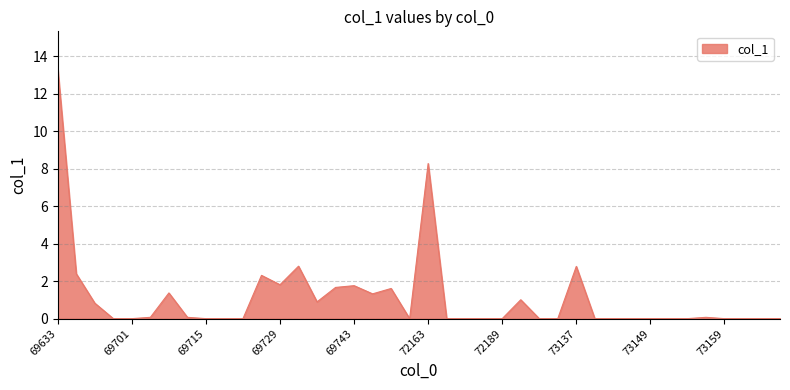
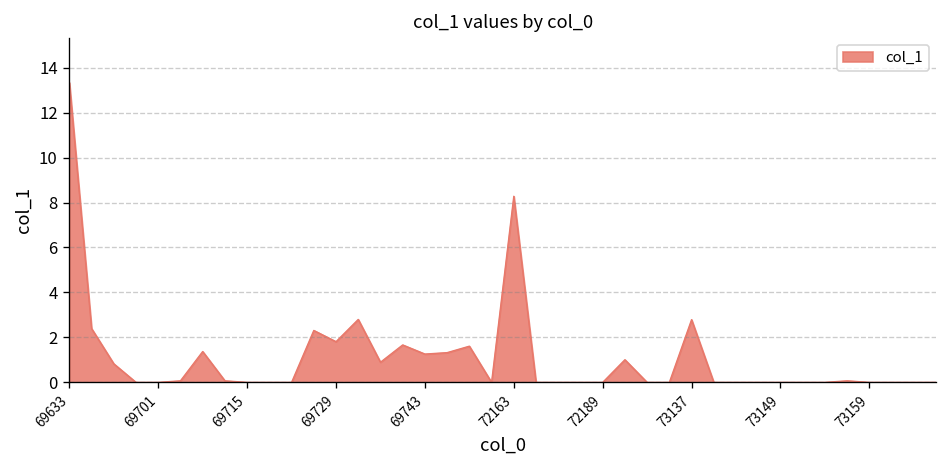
  {
    "69633": 13.3,
    "69701": 0.0,
    "69715": 0.0,
    "69729": 1.8,
-   "69743": 1.8,
+   "69743": 1.3,
    "72163": 8.3,
    "72189": 0.0,
    "73137": 2.8,
    "73149": 0.0,
    "73159": 0.0
  }
